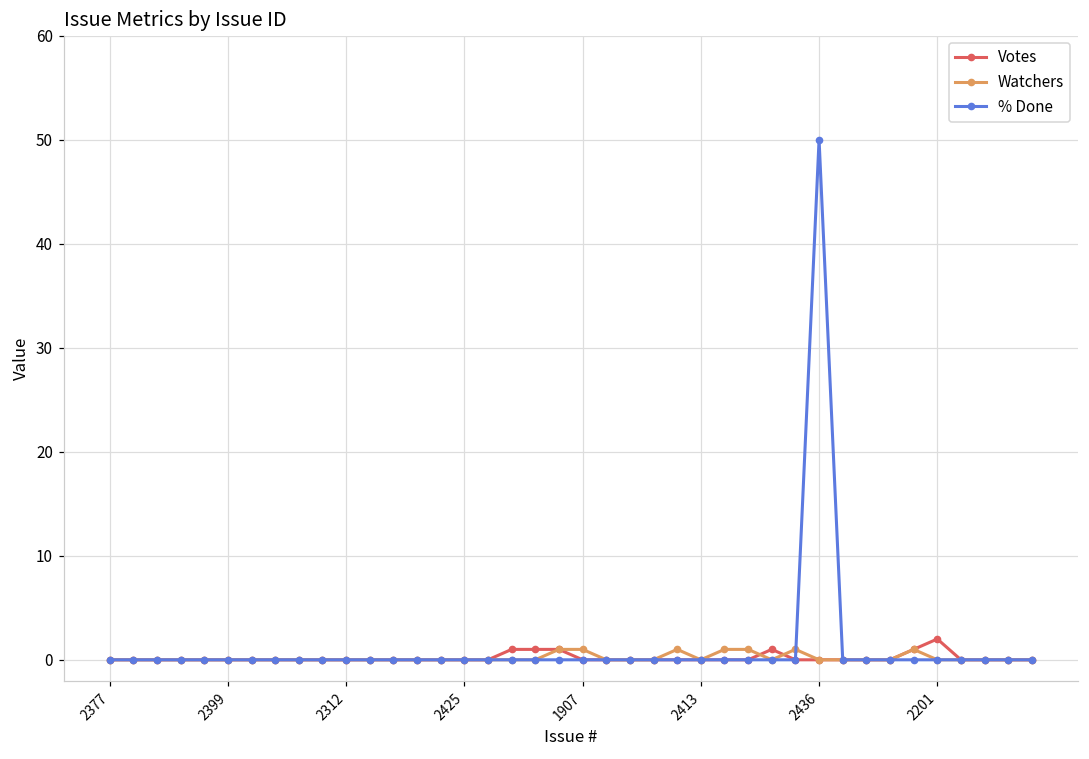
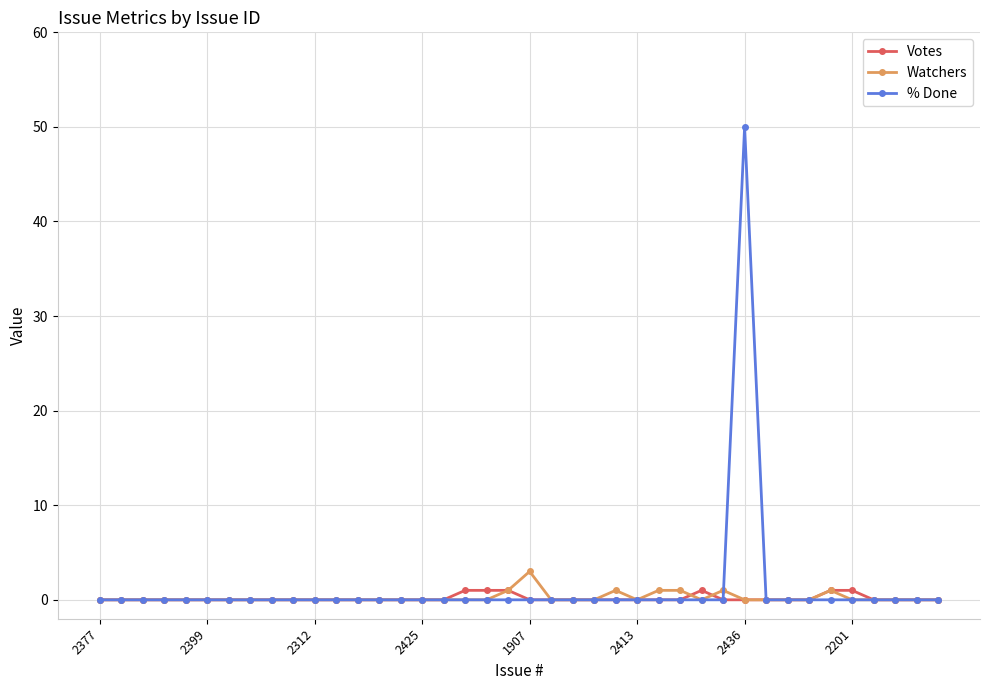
  {
    "Votes": {
-     "2201": 2
+     "2201": 1
    },
    "Watchers": {
-     "1907": 1
+     "1907": 3
    },
    "% Done": {
      "2436": 50
    }
  }
